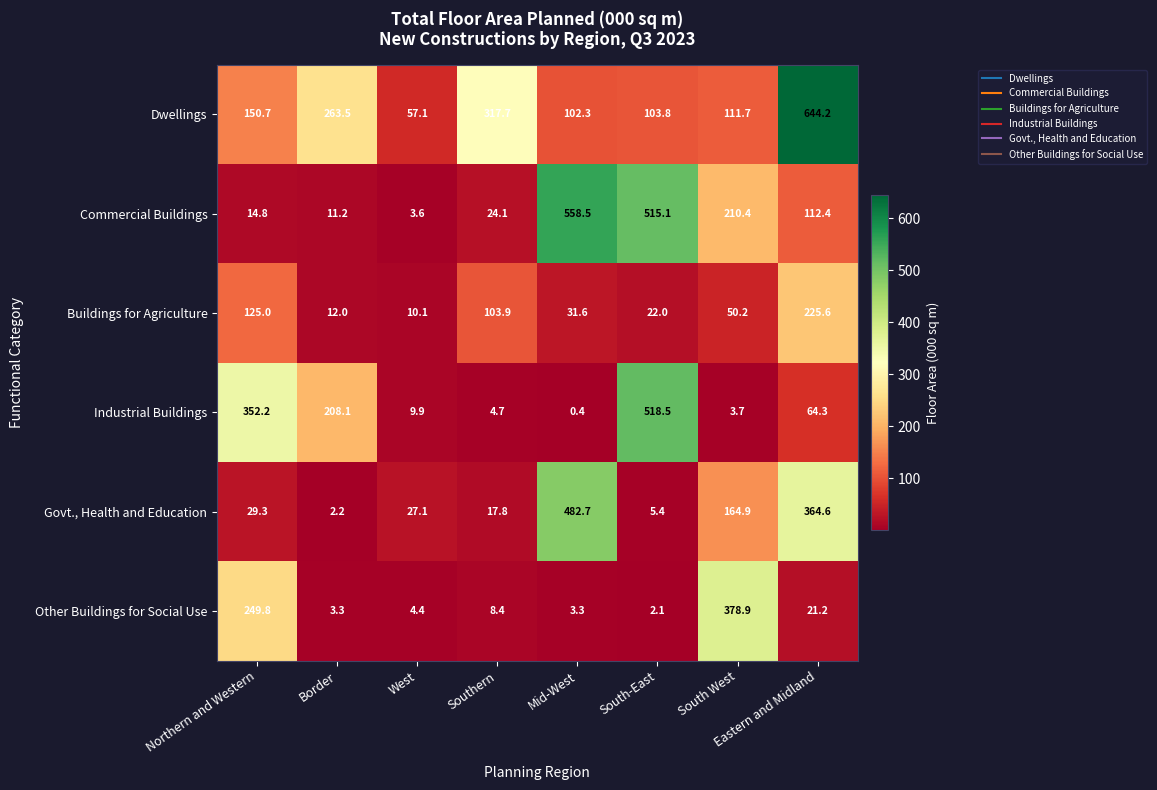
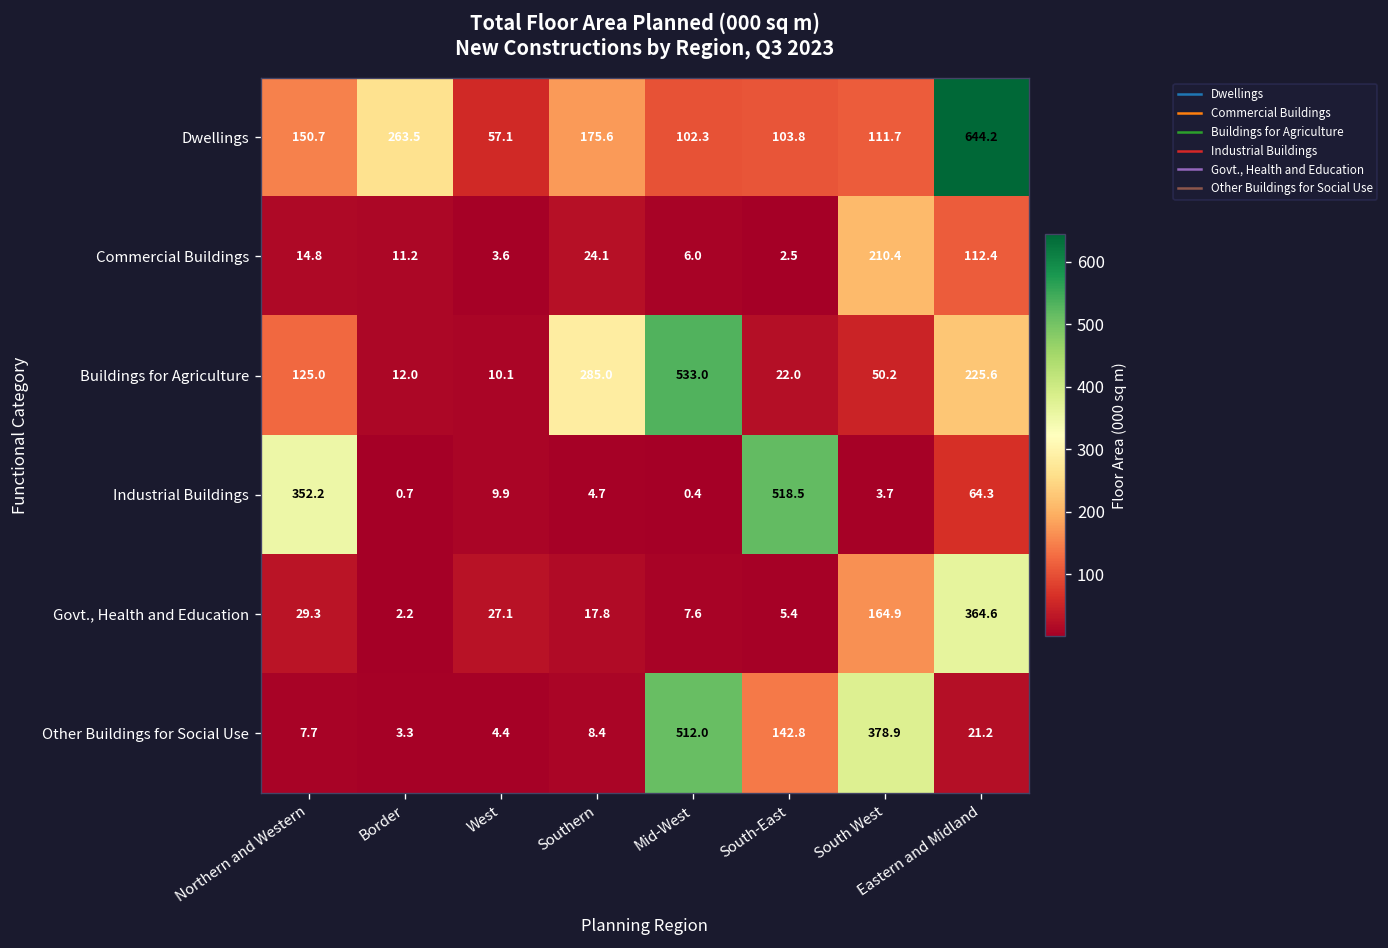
  {
    "Dwellings": {
      "Northern and Western": 150.7,
      "Border": 263.5,
      "West": 57.1,
-     "Southern": 317.7,
+     "Southern": 175.6,
      "Mid-West": 102.3,
      "South-East": 103.8,
      "South West": 111.7,
      "Eastern and Midland": 644.2
    },
    "Commercial Buildings": {
      "Northern and Western": 14.8,
      "Border": 11.2,
      "West": 3.6,
      "Southern": 24.1,
-     "Mid-West": 558.5,
-     "South-East": 515.1,
+     "Mid-West": 6.0,
+     "South-East": 2.5,
      "South West": 210.4,
      "Eastern and Midland": 112.4
    },
    "Buildings for Agriculture": {
      "Northern and Western": 125.0,
      "Border": 12.0,
      "West": 10.1,
-     "Southern": 103.9,
-     "Mid-West": 31.6,
+     "Southern": 285.0,
+     "Mid-West": 533.0,
      "South-East": 22.0,
      "South West": 50.2,
      "Eastern and Midland": 225.6
    },
    "Industrial Buildings": {
      "Northern and Western": 352.2,
-     "Border": 208.1,
+     "Border": 0.7,
      "West": 9.9,
      "Southern": 4.7,
      "Mid-West": 0.4,
      "South-East": 518.5,
      "South West": 3.7,
      "Eastern and Midland": 64.3
    },
    "Govt., Health and Education": {
      "Northern and Western": 29.3,
      "Border": 2.2,
      "West": 27.1,
      "Southern": 17.8,
-     "Mid-West": 482.7,
+     "Mid-West": 7.6,
      "South-East": 5.4,
      "South West": 164.9,
      "Eastern and Midland": 364.6
    },
    "Other Buildings for Social Use": {
-     "Northern and Western": 249.8,
+     "Northern and Western": 7.7,
      "Border": 3.3,
      "West": 4.4,
      "Southern": 8.4,
-     "Mid-West": 3.3,
-     "South-East": 2.1,
+     "Mid-West": 512.0,
+     "South-East": 142.8,
      "South West": 378.9,
      "Eastern and Midland": 21.2
    }
  }
